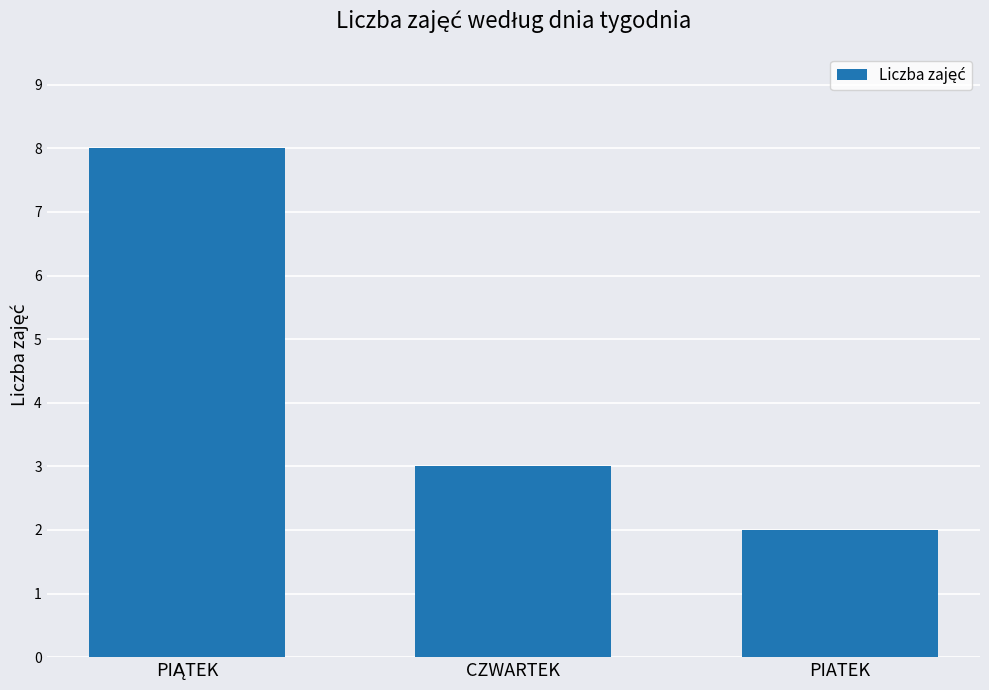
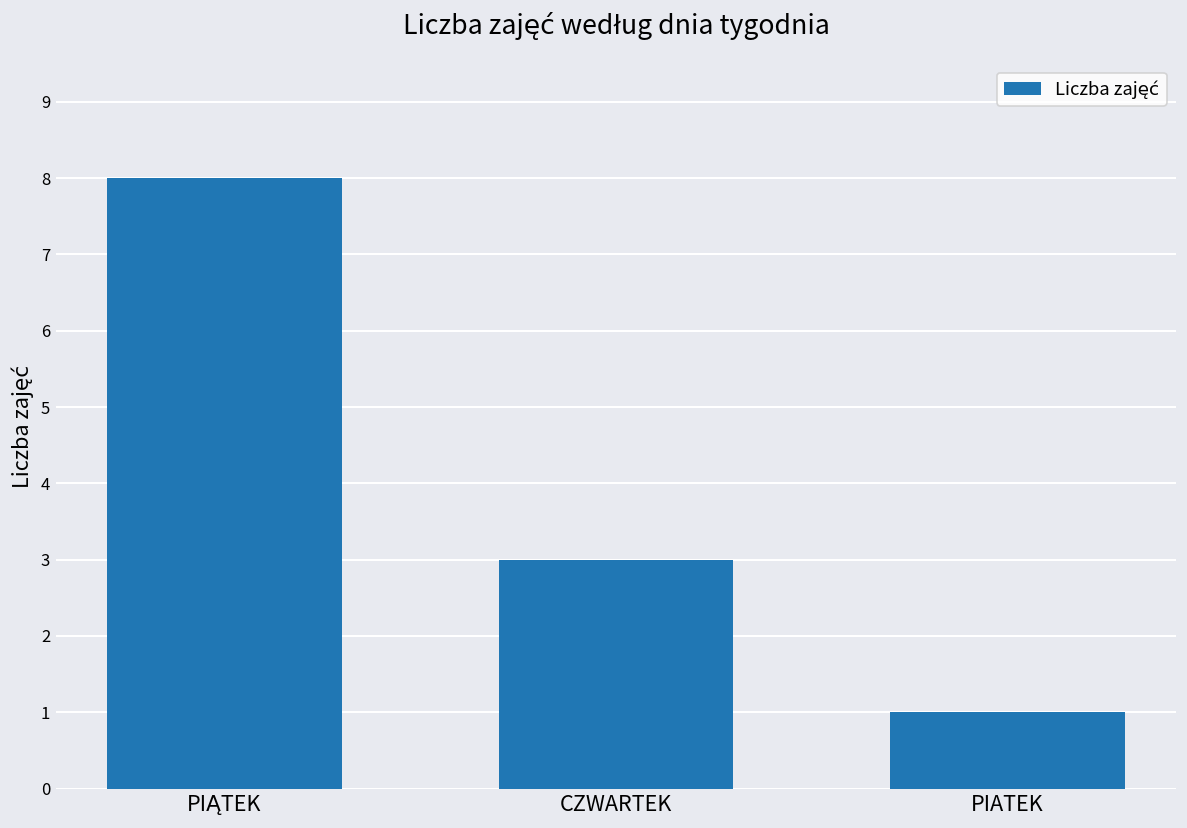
  {
    "PIĄTEK": 8,
    "CZWARTEK": 3,
-   "PIATEK": 2
+   "PIATEK": 1
  }
